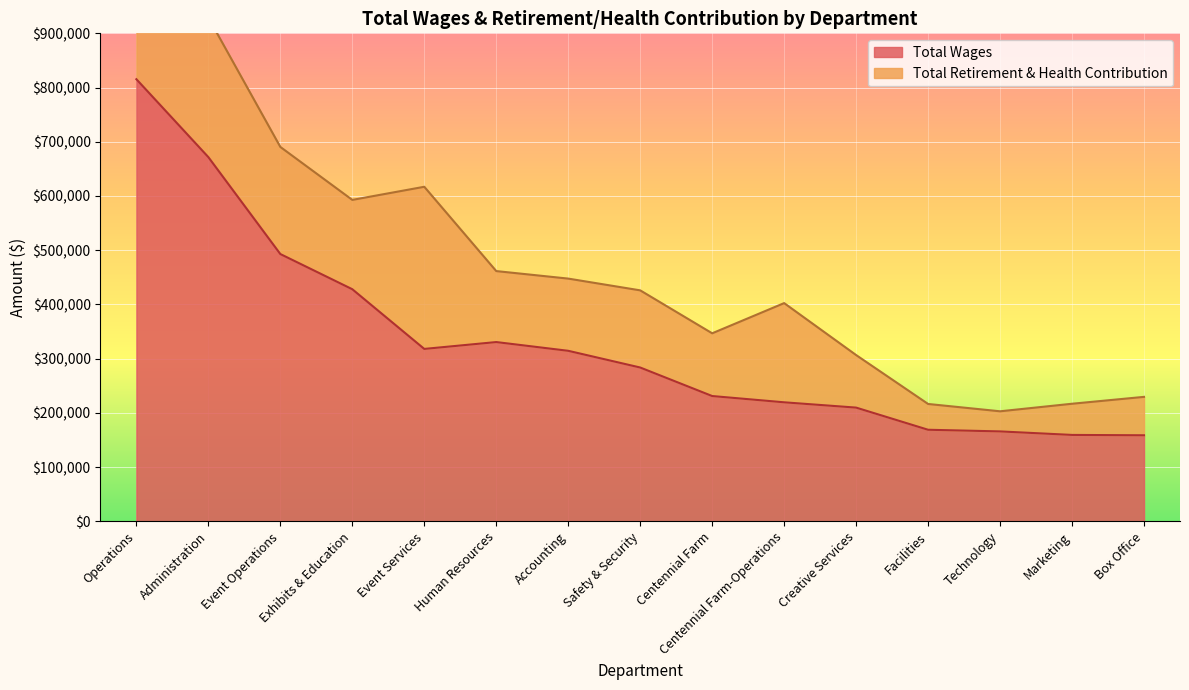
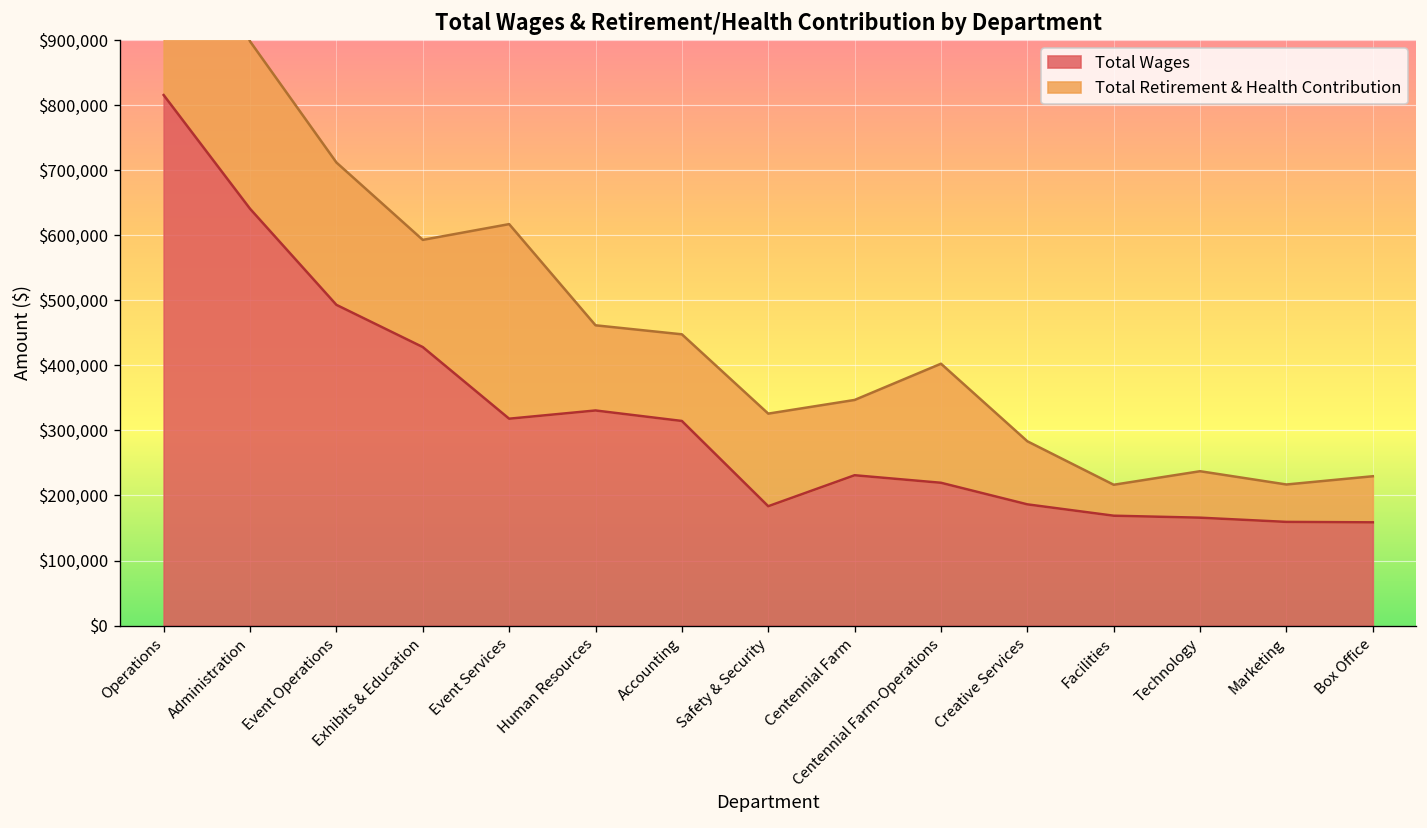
  {
    "Total Wages": {
      "Operations": "$820,000",
-     "Administration": "$670,000",
+     "Administration": "$640,000",
      "Event Operations": "$490,000",
      "Exhibits & Education": "$430,000",
      "Event Services": "$320,000",
      "Human Resources": "$330,000",
      "Accounting": "$310,000",
-     "Safety & Security": "$280,000",
+     "Safety & Security": "$180,000",
      "Centennial Farm": "$230,000",
      "Centennial Farm-Operations": "$220,000",
-     "Creative Services": "$210,000",
+     "Creative Services": "$190,000",
      "Facilities": "$170,000",
      "Technology": "$170,000",
      "Marketing": "$160,000",
      "Box Office": "$160,000"
    },
    "Total Retirement & Health Contribution": {
-     "Event Operations": "$200,000",
+     "Event Operations": "$220,000",
      "Exhibits & Education": "$160,000",
      "Event Services": "$300,000",
      "Human Resources": "$130,000",
      "Accounting": "$130,000",
      "Safety & Security": "$140,000",
      "Centennial Farm": "$120,000",
      "Centennial Farm-Operations": "$180,000",
      "Creative Services": "$100,000",
      "Facilities": "$50,000",
-     "Technology": "$40,000",
+     "Technology": "$70,000",
      "Marketing": "$60,000",
      "Box Office": "$70,000"
    }
  }
